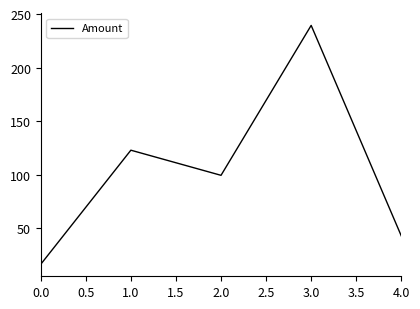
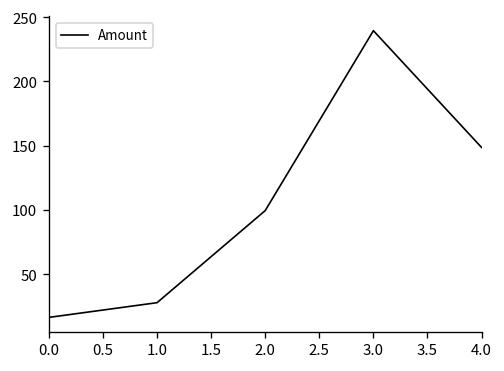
  {
    "0.0": 16,
-   "1.0": 123,
+   "1.0": 28,
    "2.0": 100,
    "3.0": 239,
-   "4.0": 43
+   "4.0": 149
  }
